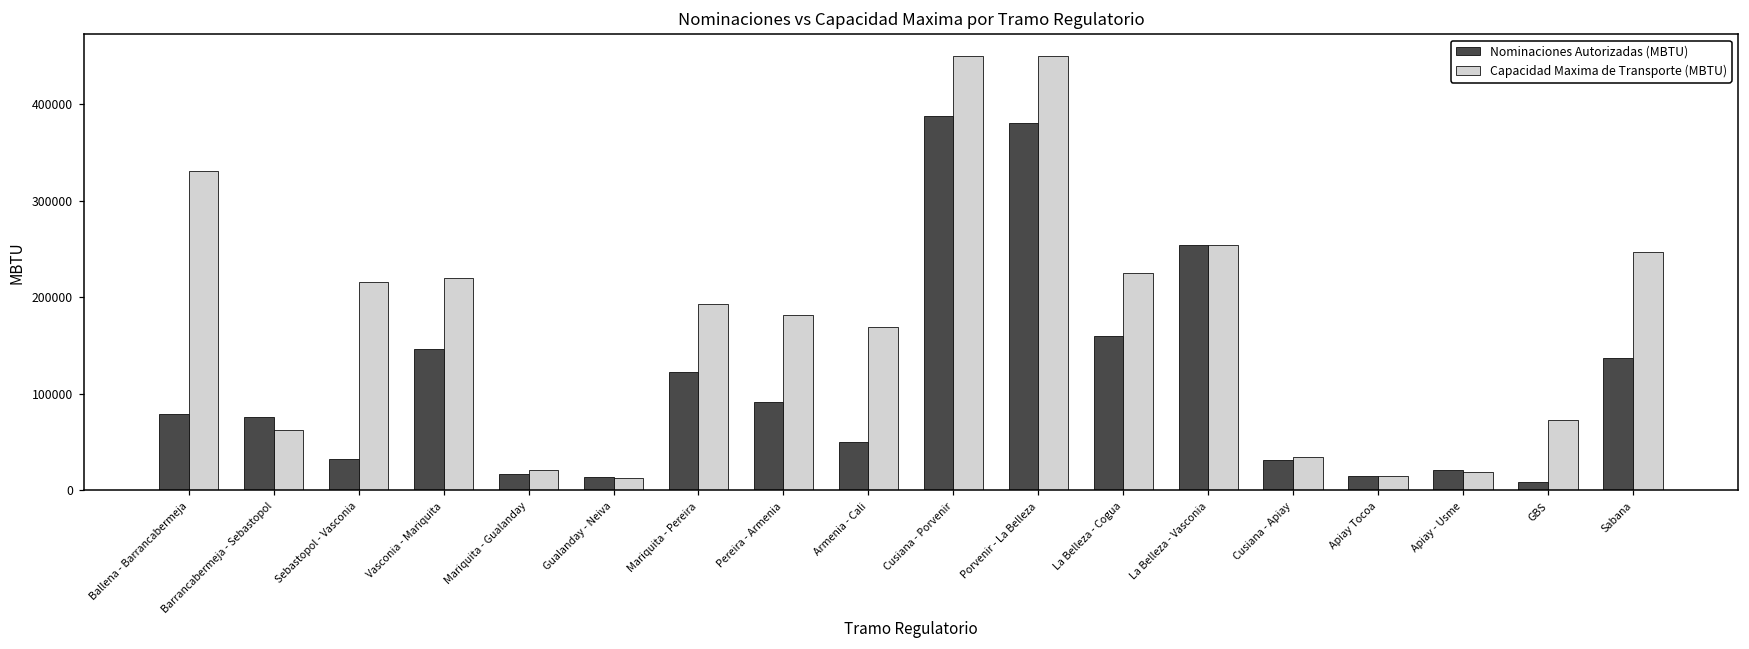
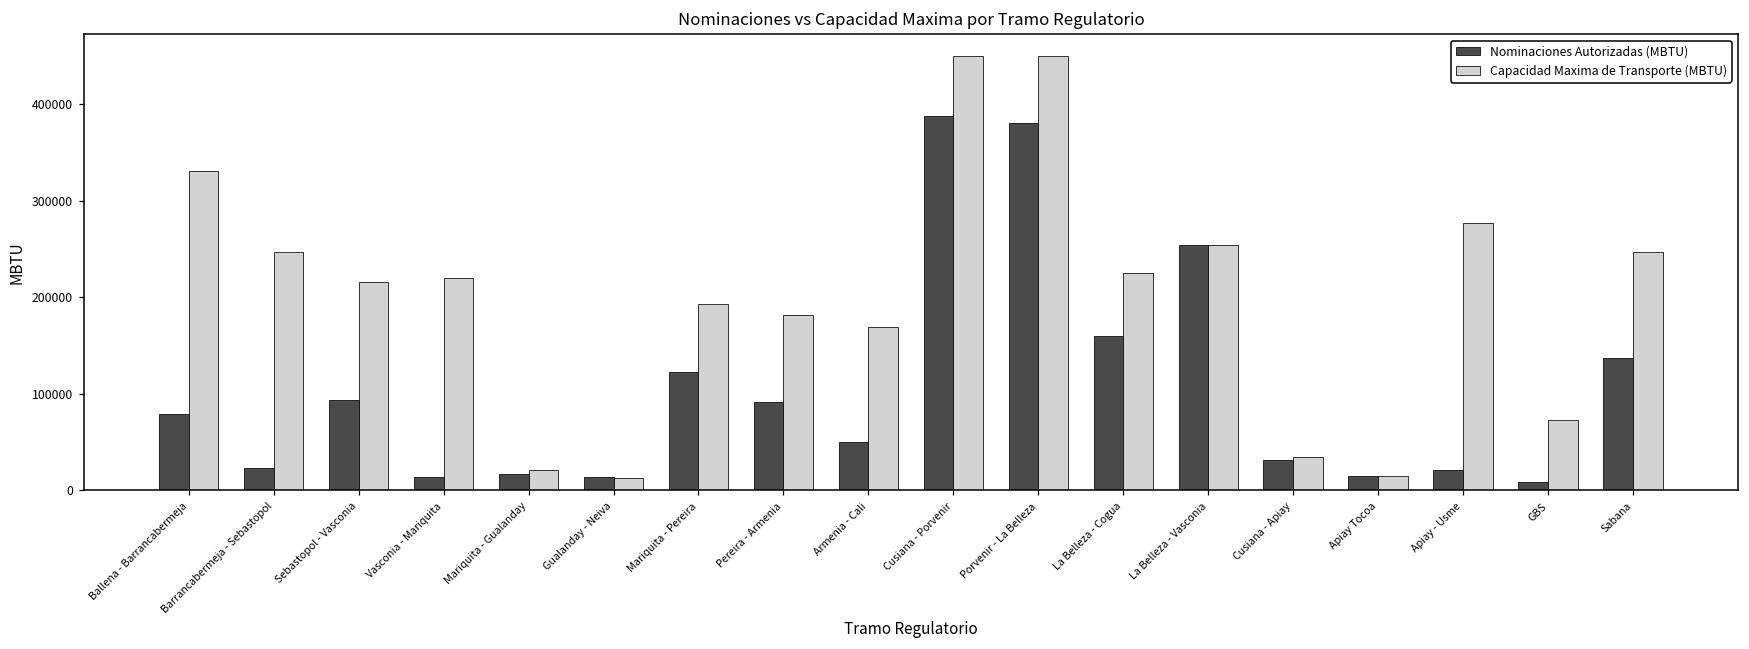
  {
    "Nominaciones Autorizadas (MBTU)": {
      "Ballena - Barrancabermeja": 80000,
-     "Barrancabermeja - Sebastopol": 80000,
-     "Sebastopol - Vasconia": 30000,
-     "Vasconia - Mariquita": 150000,
+     "Barrancabermeja - Sebastopol": 20000,
+     "Sebastopol - Vasconia": 90000,
+     "Vasconia - Mariquita": 10000,
      "Mariquita - Gualanday": 20000,
      "Gualanday - Neiva": 10000,
      "Mariquita - Pereira": 120000,
      "Pereira - Armenia": 90000,
      "Armenia - Cali": 50000,
      "Cusiana - Porvenir": 390000,
      "Porvenir - La Belleza": 380000,
      "La Belleza - Cogua": 160000,
      "La Belleza - Vasconia": 250000,
      "Cusiana - Apiay": 30000,
      "Apiay Tocoa": 10000,
      "Apiay - Usme": 20000,
      "GBS": 10000,
      "Sabana": 140000
    },
    "Capacidad Maxima de Transporte (MBTU)": {
      "Ballena - Barrancabermeja": 330000,
-     "Barrancabermeja - Sebastopol": 60000,
+     "Barrancabermeja - Sebastopol": 250000,
      "Sebastopol - Vasconia": 220000,
      "Vasconia - Mariquita": 220000,
      "Mariquita - Gualanday": 20000,
      "Gualanday - Neiva": 10000,
      "Mariquita - Pereira": 190000,
      "Pereira - Armenia": 180000,
      "Armenia - Cali": 170000,
      "Cusiana - Porvenir": 450000,
      "Porvenir - La Belleza": 450000,
      "La Belleza - Cogua": 230000,
      "La Belleza - Vasconia": 250000,
      "Cusiana - Apiay": 30000,
      "Apiay Tocoa": 20000,
-     "Apiay - Usme": 20000,
+     "Apiay - Usme": 280000,
      "GBS": 70000,
      "Sabana": 250000
    }
  }
